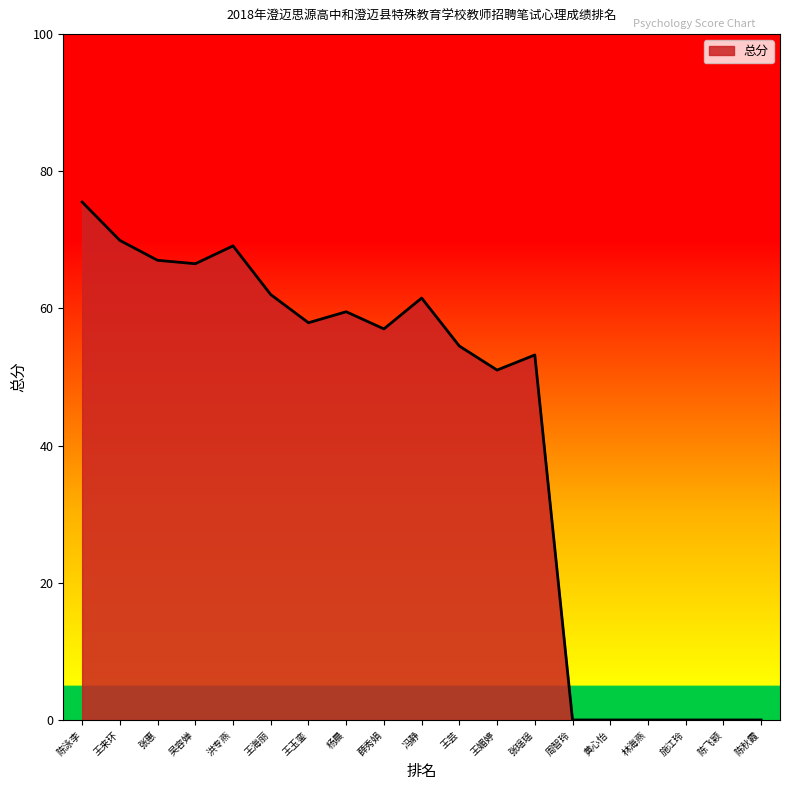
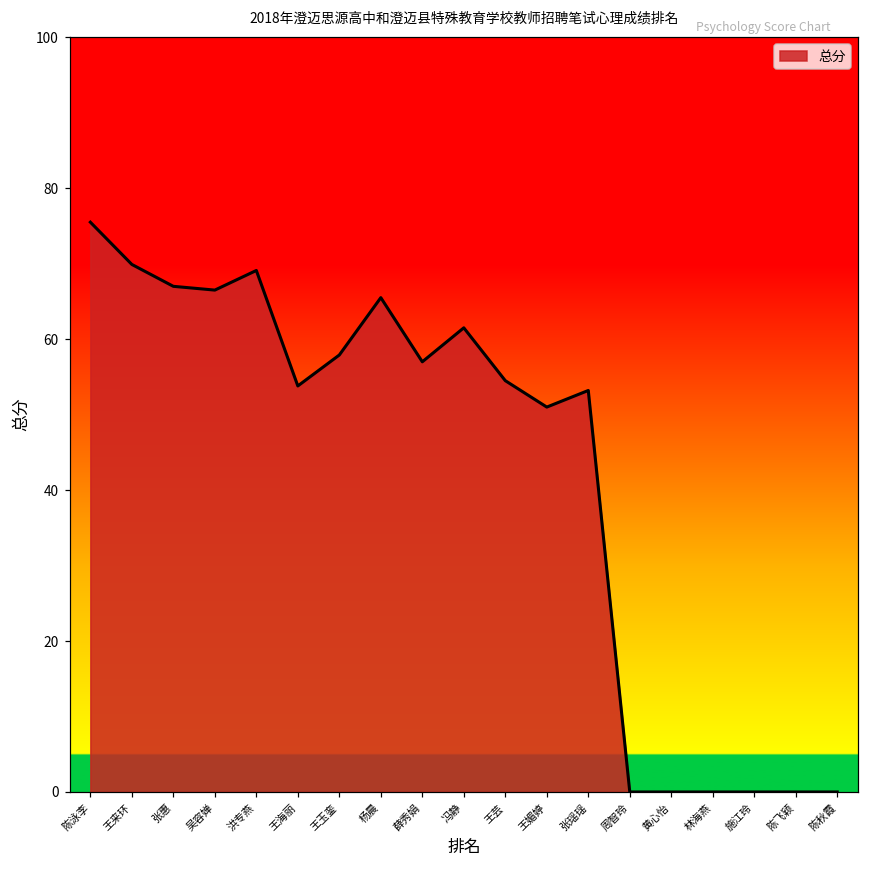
  {
    "陈泳李": 76,
    "王来环": 70,
    "张惠": 67,
    "吴容婵": 67,
    "洪专燕": 69,
-   "王海丽": 62,
+   "王海丽": 54,
    "王玉銮": 58,
-   "杨晨": 60,
+   "杨晨": 66,
    "薛秀娟": 57,
    "冯静": 62,
    "王芸": 55,
    "王媚婷": 51,
    "张瑶瑶": 53,
    "周智玲": 0,
    "黄心怡": 0,
    "林海燕": 0,
    "施江玲": 0,
    "陈飞颖": 0,
    "陈秋霞": 0
  }
